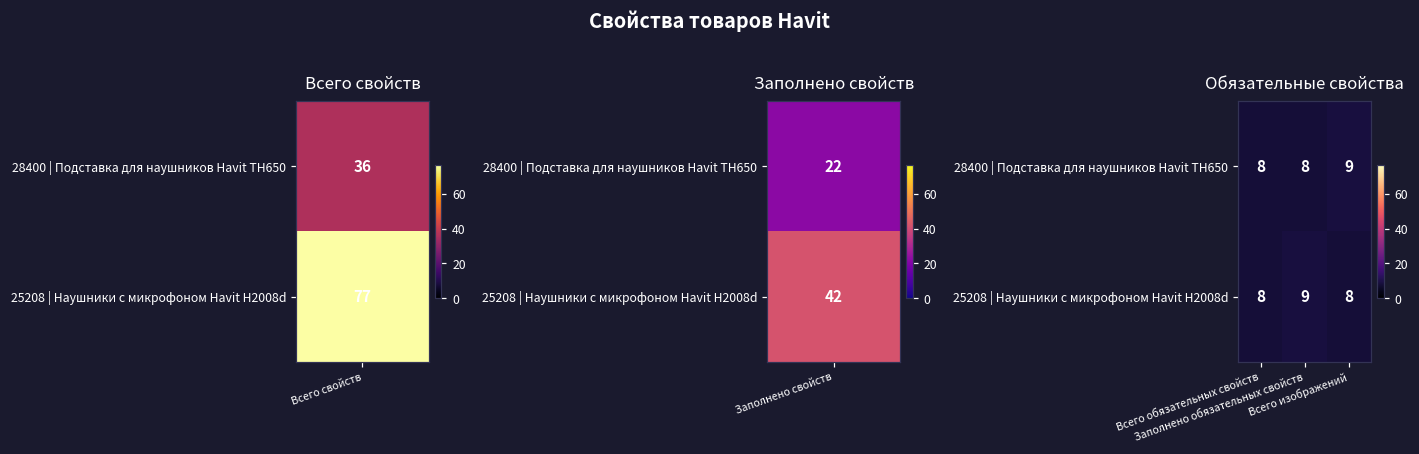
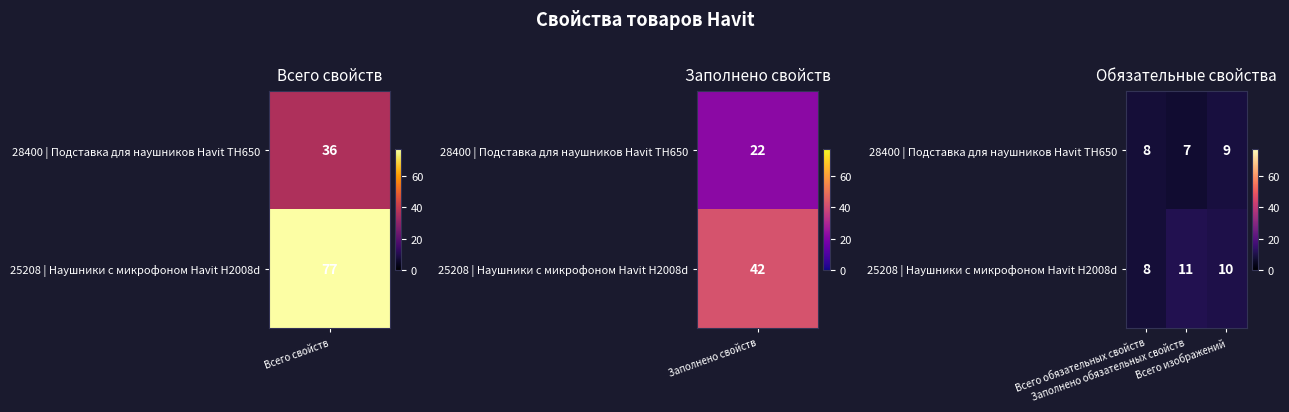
  {
    "Всего свойств": {
      "28400 | Подставка для наушников Havit TH650": {
        "Всего свойств": 36
      },
      "25208 | Наушники с микрофоном Havit H2008d": {
        "Всего свойств": 77
      }
    },
    "Заполнено свойств": {
      "28400 | Подставка для наушников Havit TH650": {
        "Заполнено свойств": 22
      },
      "25208 | Наушники с микрофоном Havit H2008d": {
        "Заполнено свойств": 42
      }
    },
    "Обязательные свойства": {
      "28400 | Подставка для наушников Havit TH650": {
        "Всего обязательных свойств": 8,
-       "Заполнено обязательных свойств": 8,
+       "Заполнено обязательных свойств": 7,
        "Всего изображений": 9
      },
      "25208 | Наушники с микрофоном Havit H2008d": {
        "Всего обязательных свойств": 8,
-       "Заполнено обязательных свойств": 9,
-       "Всего изображений": 8
+       "Заполнено обязательных свойств": 11,
+       "Всего изображений": 10
      }
    }
  }
